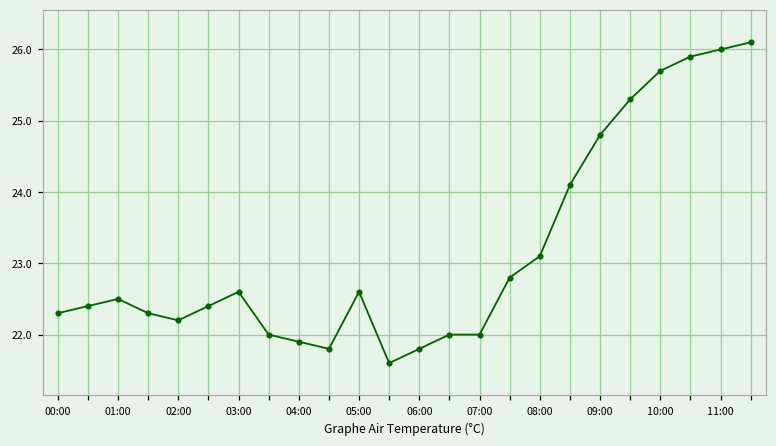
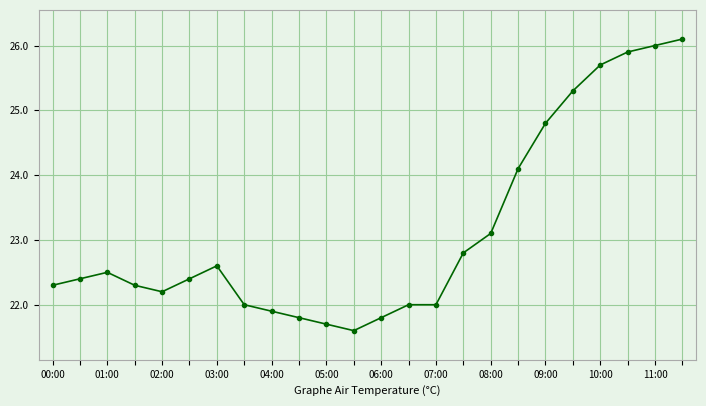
  {
    "00:00": 22.3,
    "01:00": 22.5,
    "02:00": 22.2,
    "03:00": 22.6,
    "04:00": 21.9,
-   "05:00": 22.6,
+   "05:00": 21.7,
    "06:00": 21.8,
    "07:00": 22.0,
    "08:00": 23.1,
    "09:00": 24.8,
    "10:00": 25.7,
    "11:00": 26.0
  }
